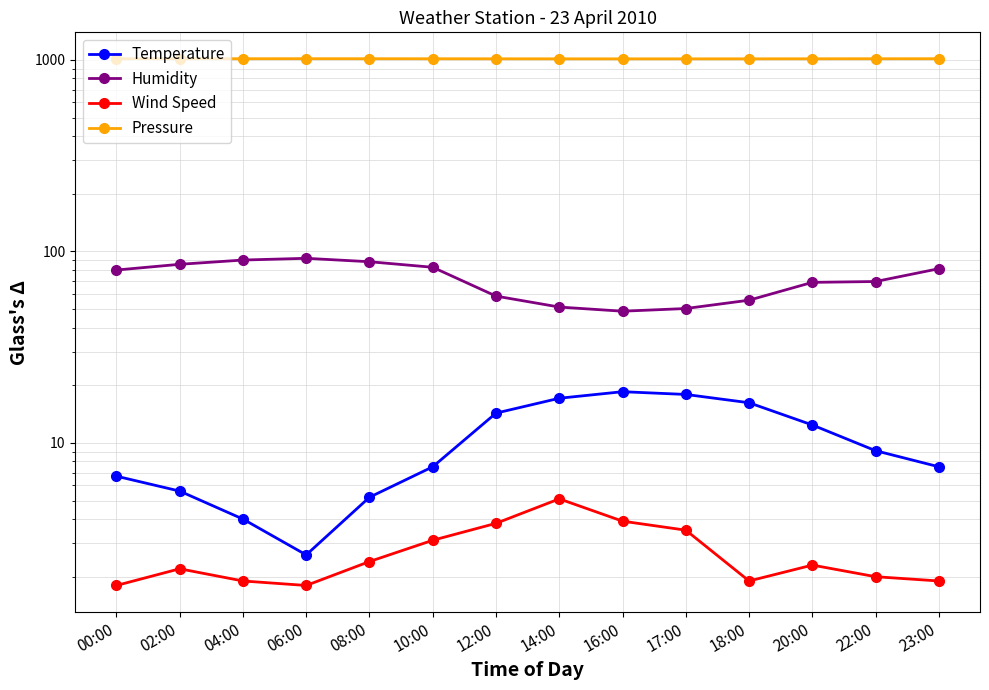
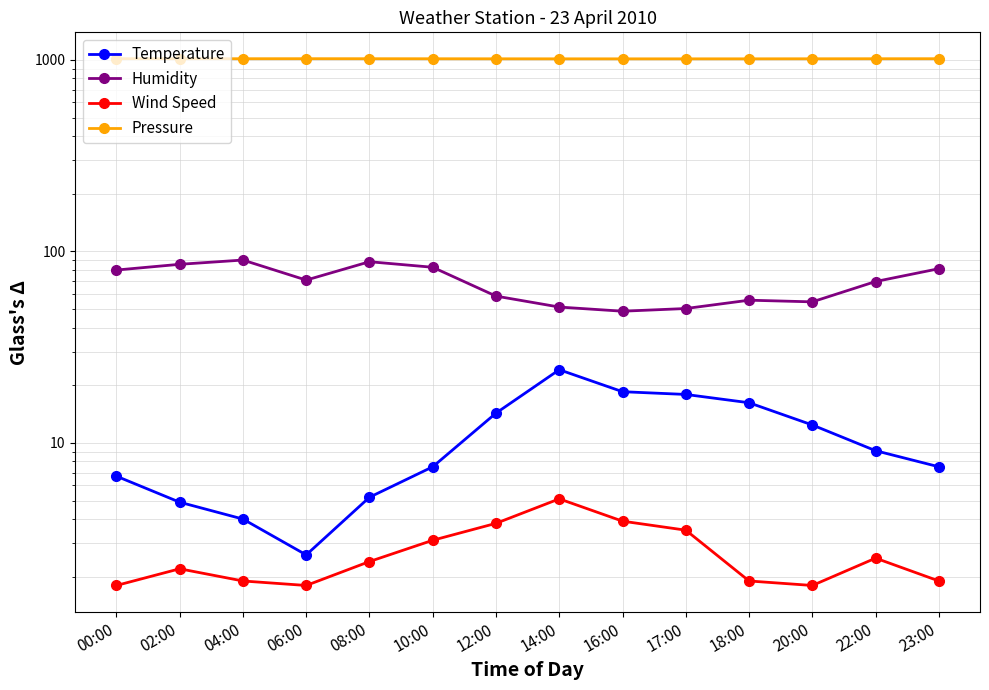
  {
    "Temperature": {
      "00:00": 6.7,
-     "02:00": 5.6,
+     "02:00": 4.9,
      "04:00": 4.0,
      "06:00": 2.6,
      "08:00": 5.2,
      "10:00": 7.5,
      "12:00": 14,
-     "14:00": 17,
+     "14:00": 24,
      "16:00": 19,
      "17:00": 18,
      "18:00": 16,
      "20:00": 12,
      "22:00": 9,
      "23:00": 7.5
    },
    "Humidity": {
      "00:00": 80,
      "02:00": 90,
      "04:00": 90,
-     "06:00": 90,
+     "06:00": 71,
      "08:00": 90,
      "10:00": 83,
      "12:00": 58,
      "14:00": 51,
      "16:00": 49,
      "17:00": 50,
      "18:00": 56,
-     "20:00": 69,
+     "20:00": 55,
      "22:00": 70,
      "23:00": 81
    },
    "Wind Speed": {
      "00:00": 1.8,
      "02:00": 2.2,
      "04:00": 1.9,
      "06:00": 1.8,
      "08:00": 2.4,
      "10:00": 3.1,
      "12:00": 3.8,
      "14:00": 5.1,
      "16:00": 3.9,
      "17:00": 3.5,
      "18:00": 1.9,
-     "20:00": 2.3,
-     "22:00": 2.0,
+     "20:00": 1.8,
+     "22:00": 2.5,
      "23:00": 1.9
    },
    "Pressure": {
      "04:00": 1000,
      "06:00": 1000,
      "08:00": 1000,
      "10:00": 1000,
      "12:00": 1000,
      "14:00": 1000,
      "16:00": 1000,
      "17:00": 1000,
      "18:00": 1000,
      "20:00": 1000,
      "22:00": 1000,
      "23:00": 1000
    }
  }
